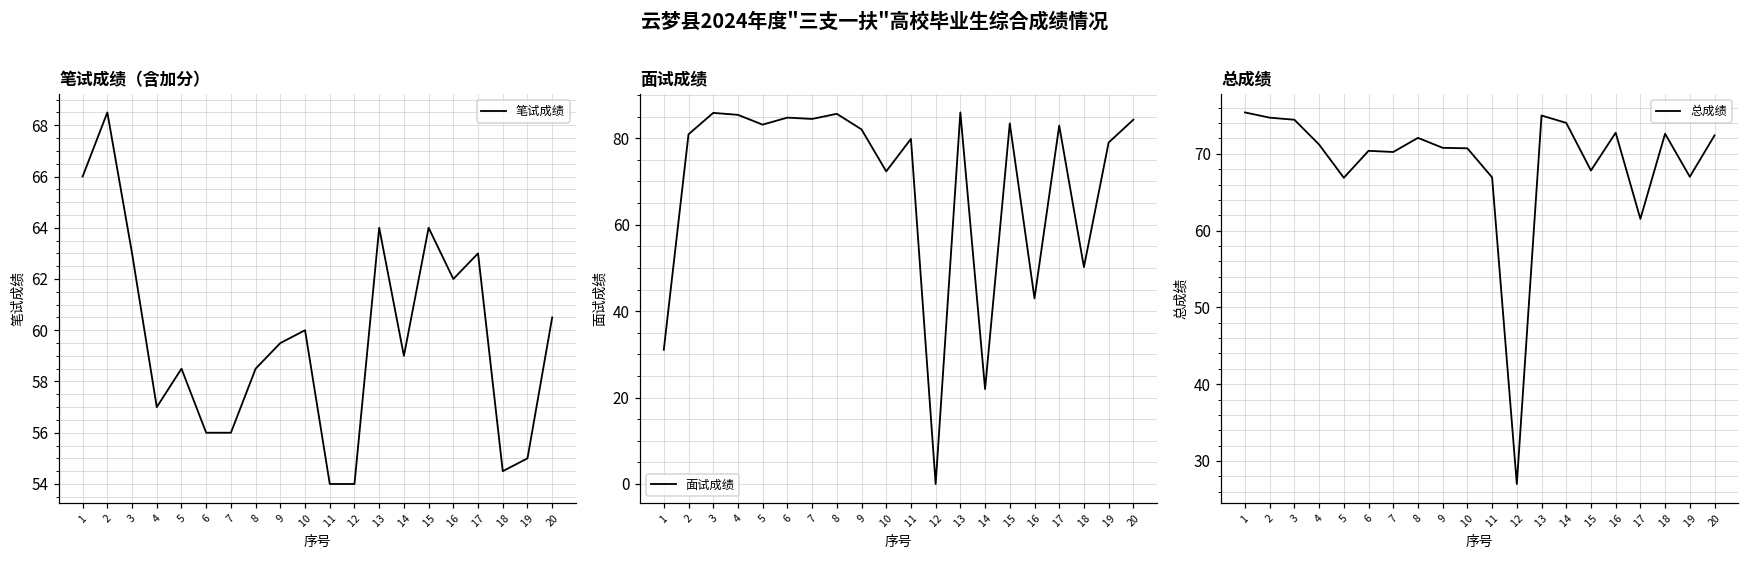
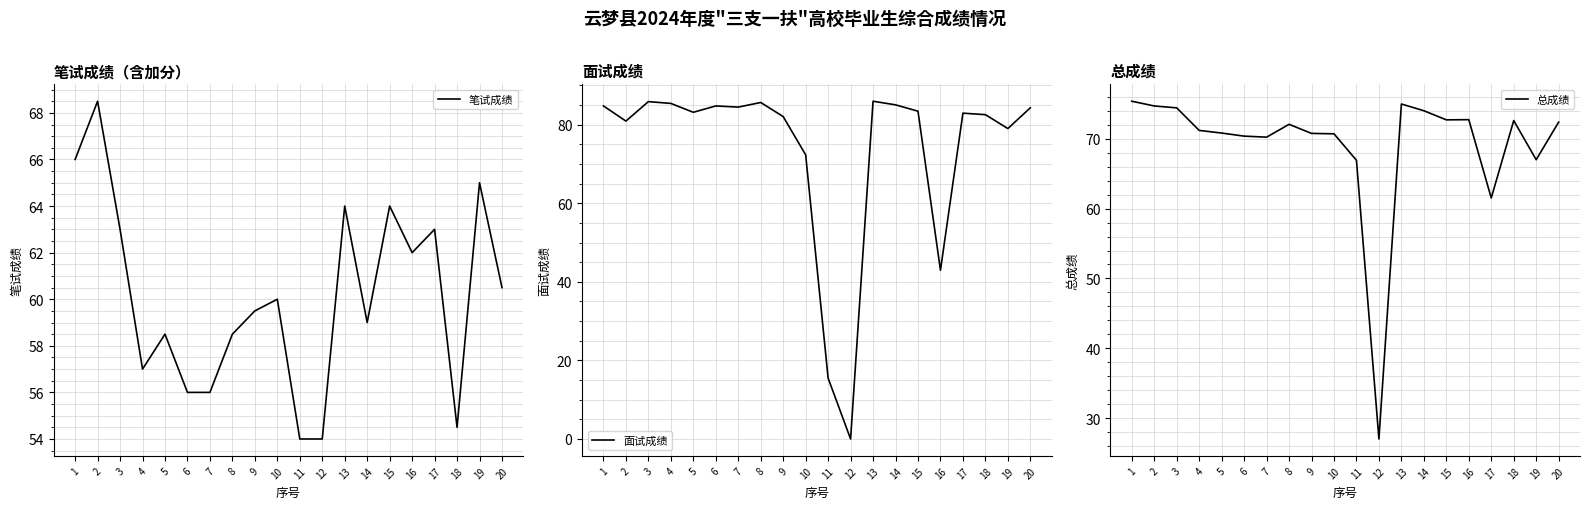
  {
    "笔试成绩（含加分）": {
      "1": 66,
      "2": 68.5,
      "3": 63,
      "4": 57,
      "5": 58.5,
      "6": 56,
      "7": 56,
      "8": 58.5,
      "9": 59.5,
      "10": 60,
      "11": 54,
      "12": 54,
      "13": 64,
      "14": 59,
      "15": 64,
      "16": 62,
      "17": 63,
      "18": 54.5,
-     "19": 55,
+     "19": 65,
      "20": 60.5
    },
    "面试成绩": {
-     "1": 31,
+     "1": 85,
      "2": 81,
      "3": 86,
      "4": 85,
      "5": 83,
      "6": 85,
      "7": 84,
      "8": 86,
      "9": 82,
      "10": 72,
-     "11": 80,
+     "11": 15,
      "12": 0,
      "13": 86,
-     "14": 22,
+     "14": 85,
      "15": 83,
      "16": 43,
      "17": 83,
-     "18": 50,
+     "18": 83,
      "19": 79,
      "20": 84
    },
    "总成绩": {
      "1": 75,
      "2": 75,
      "3": 74,
      "4": 71,
-     "5": 67,
+     "5": 71,
      "6": 70,
      "7": 70,
      "8": 72,
      "9": 71,
      "10": 71,
      "11": 67,
      "12": 27,
      "13": 75,
      "14": 74,
-     "15": 68,
+     "15": 73,
      "16": 73,
      "17": 62,
      "18": 73,
      "19": 67,
      "20": 72
    }
  }
